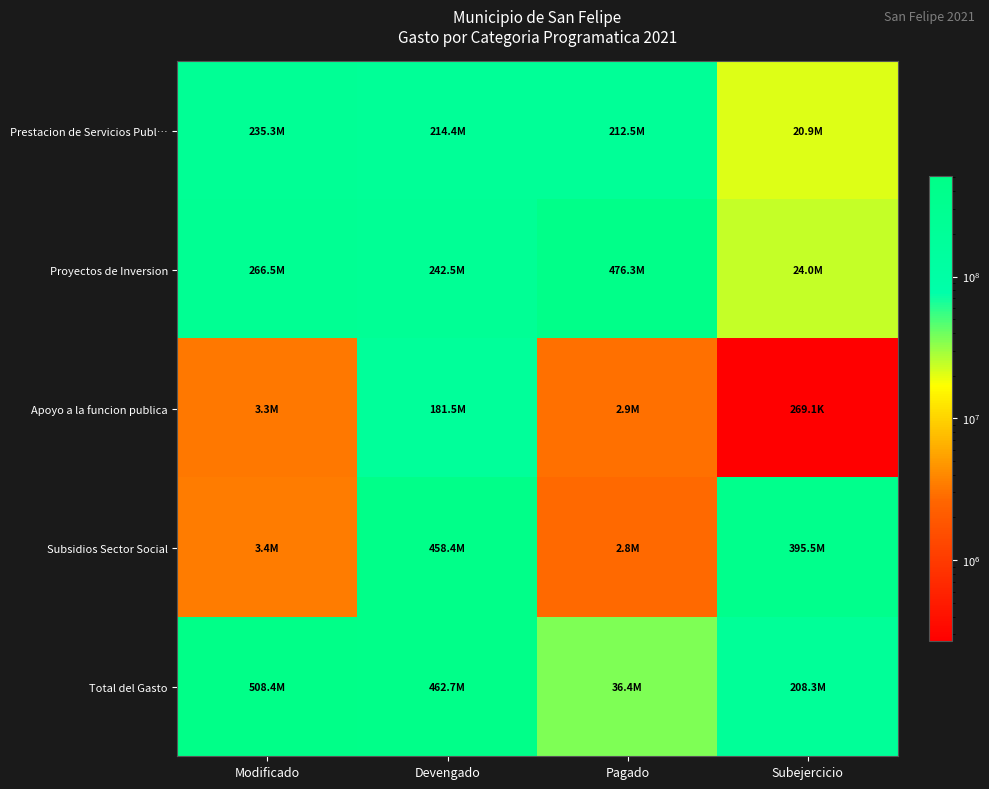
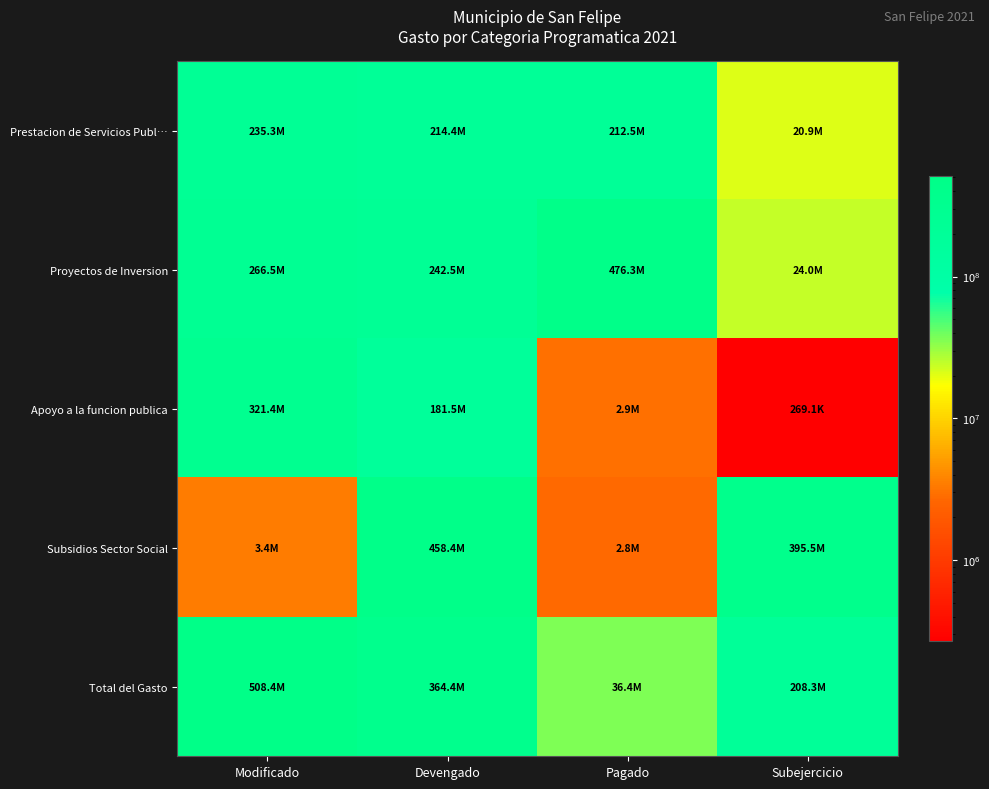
  {
    "Prestacion de Servicios Publ…": {
      "Modificado": "235.3M",
      "Devengado": "214.4M",
      "Pagado": "212.5M",
      "Subejercicio": "20.9M"
    },
    "Proyectos de Inversion": {
      "Modificado": "266.5M",
      "Devengado": "242.5M",
      "Pagado": "476.3M",
      "Subejercicio": "24.0M"
    },
    "Apoyo a la funcion publica": {
-     "Modificado": "3.3M",
+     "Modificado": "321.4M",
      "Devengado": "181.5M",
      "Pagado": "2.9M",
      "Subejercicio": "269.1K"
    },
    "Subsidios Sector Social": {
      "Modificado": "3.4M",
      "Devengado": "458.4M",
      "Pagado": "2.8M",
      "Subejercicio": "395.5M"
    },
    "Total del Gasto": {
      "Modificado": "508.4M",
-     "Devengado": "462.7M",
+     "Devengado": "364.4M",
      "Pagado": "36.4M",
      "Subejercicio": "208.3M"
    }
  }
